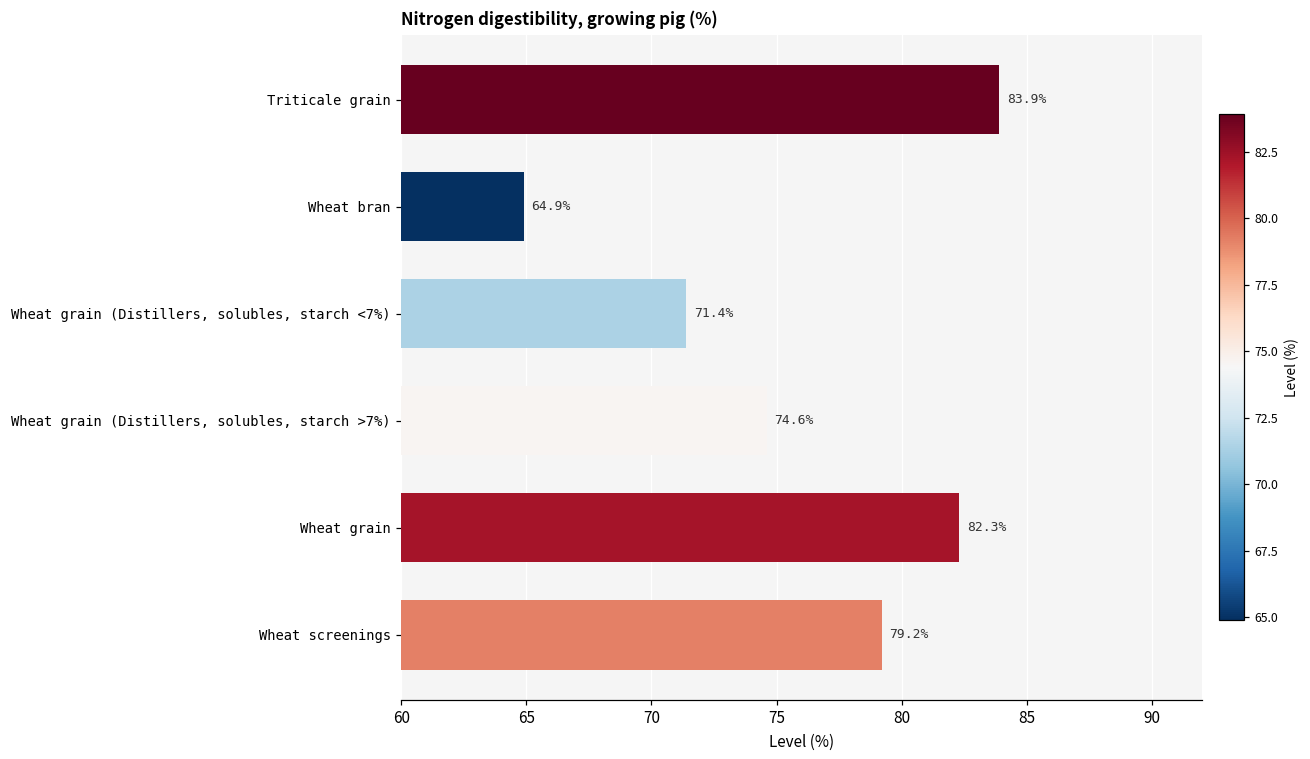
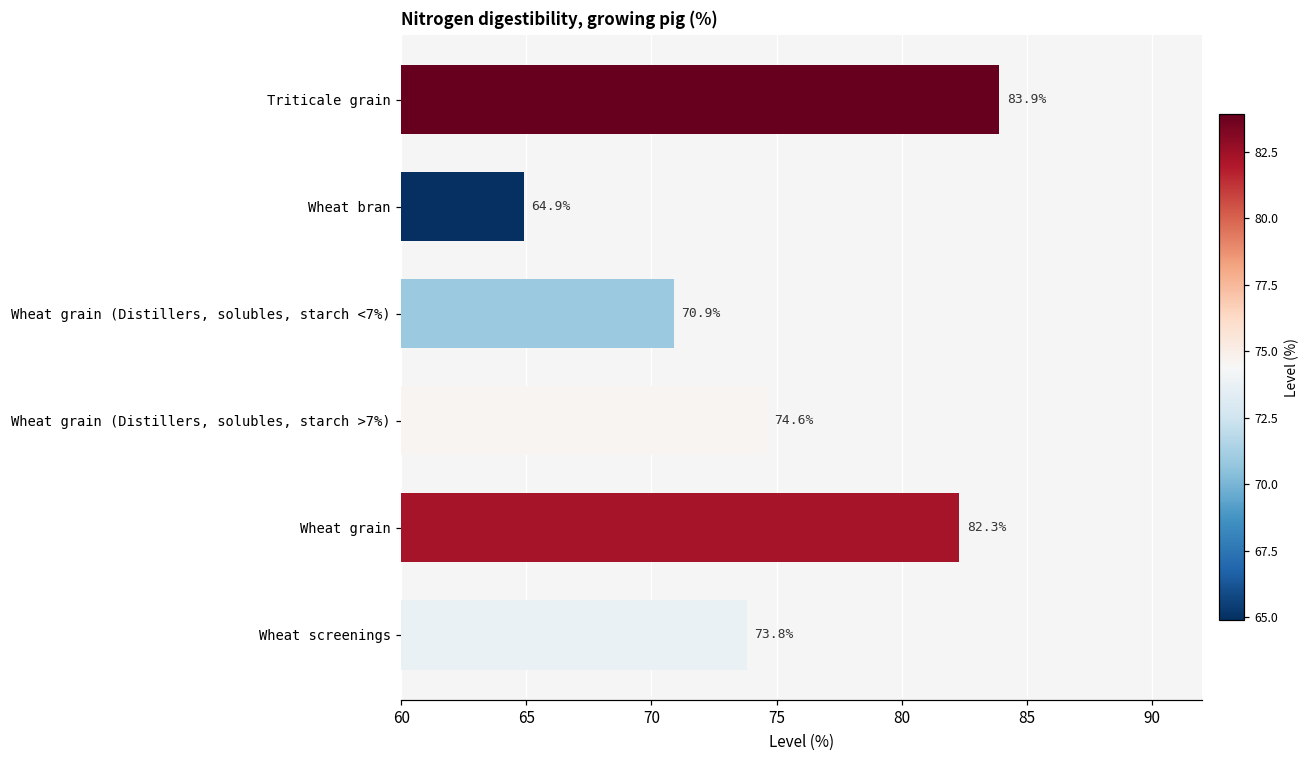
  {
    "Triticale grain": "83.9%",
    "Wheat bran": "64.9%",
-   "Wheat grain (Distillers, solubles, starch <7%)": "71.4%",
+   "Wheat grain (Distillers, solubles, starch <7%)": "70.9%",
    "Wheat grain (Distillers, solubles, starch >7%)": "74.6%",
    "Wheat grain": "82.3%",
-   "Wheat screenings": "79.2%"
+   "Wheat screenings": "73.8%"
  }
